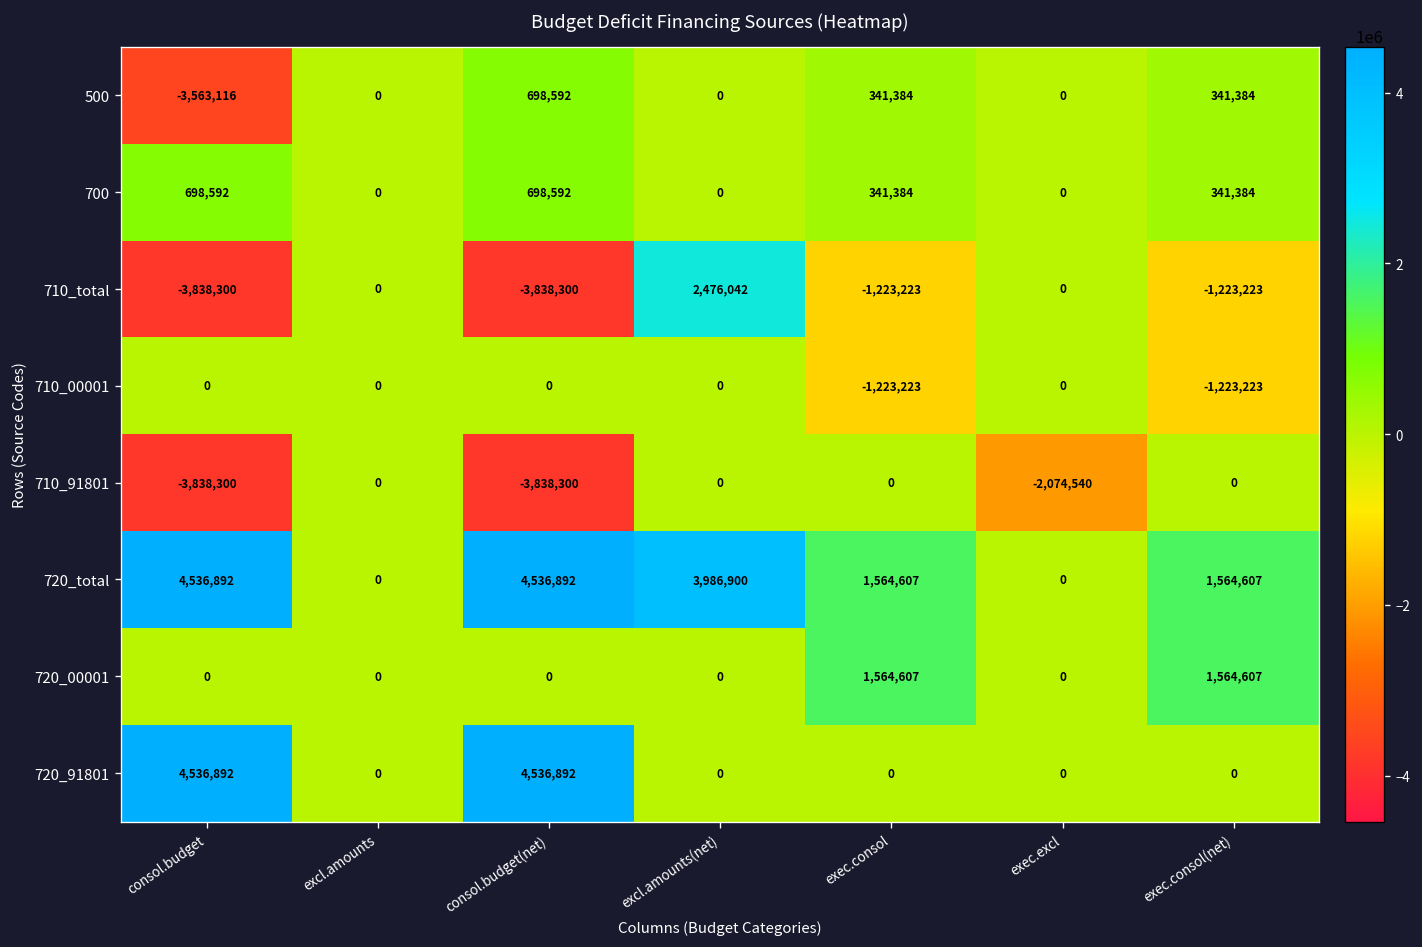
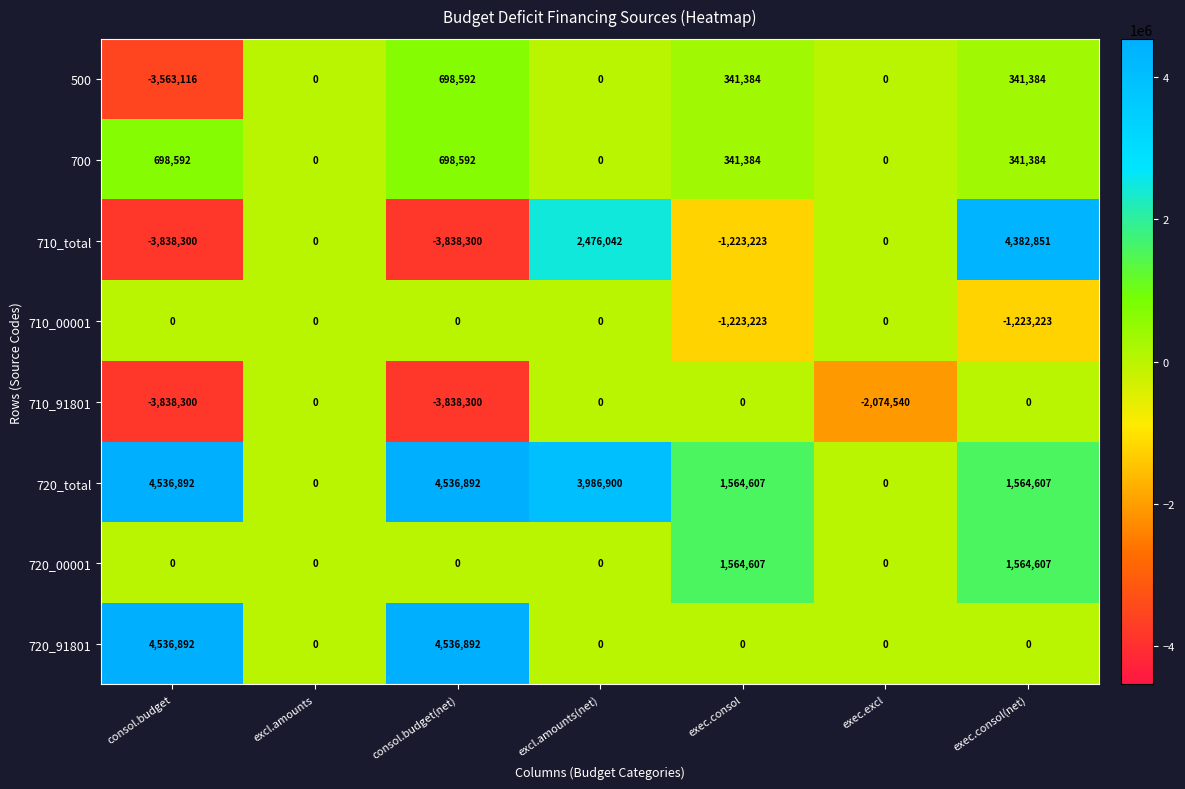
  {
    "500": {
      "consol.budget": "-3,563,116",
      "excl.amounts": "0",
      "consol.budget(net)": "698,592",
      "excl.amounts(net)": "0",
      "exec.consol": "341,384",
      "exec.excl": "0",
      "exec.consol(net)": "341,384"
    },
    "700": {
      "consol.budget": "698,592",
      "excl.amounts": "0",
      "consol.budget(net)": "698,592",
      "excl.amounts(net)": "0",
      "exec.consol": "341,384",
      "exec.excl": "0",
      "exec.consol(net)": "341,384"
    },
    "710_total": {
      "consol.budget": "-3,838,300",
      "excl.amounts": "0",
      "consol.budget(net)": "-3,838,300",
      "excl.amounts(net)": "2,476,042",
      "exec.consol": "-1,223,223",
      "exec.excl": "0",
-     "exec.consol(net)": "-1,223,223"
+     "exec.consol(net)": "4,382,851"
    },
    "710_00001": {
      "consol.budget": "0",
      "excl.amounts": "0",
      "consol.budget(net)": "0",
      "excl.amounts(net)": "0",
      "exec.consol": "-1,223,223",
      "exec.excl": "0",
      "exec.consol(net)": "-1,223,223"
    },
    "710_91801": {
      "consol.budget": "-3,838,300",
      "excl.amounts": "0",
      "consol.budget(net)": "-3,838,300",
      "excl.amounts(net)": "0",
      "exec.consol": "0",
      "exec.excl": "-2,074,540",
      "exec.consol(net)": "0"
    },
    "720_total": {
      "consol.budget": "4,536,892",
      "excl.amounts": "0",
      "consol.budget(net)": "4,536,892",
      "excl.amounts(net)": "3,986,900",
      "exec.consol": "1,564,607",
      "exec.excl": "0",
      "exec.consol(net)": "1,564,607"
    },
    "720_00001": {
      "consol.budget": "0",
      "excl.amounts": "0",
      "consol.budget(net)": "0",
      "excl.amounts(net)": "0",
      "exec.consol": "1,564,607",
      "exec.excl": "0",
      "exec.consol(net)": "1,564,607"
    },
    "720_91801": {
      "consol.budget": "4,536,892",
      "excl.amounts": "0",
      "consol.budget(net)": "4,536,892",
      "excl.amounts(net)": "0",
      "exec.consol": "0",
      "exec.excl": "0",
      "exec.consol(net)": "0"
    }
  }
